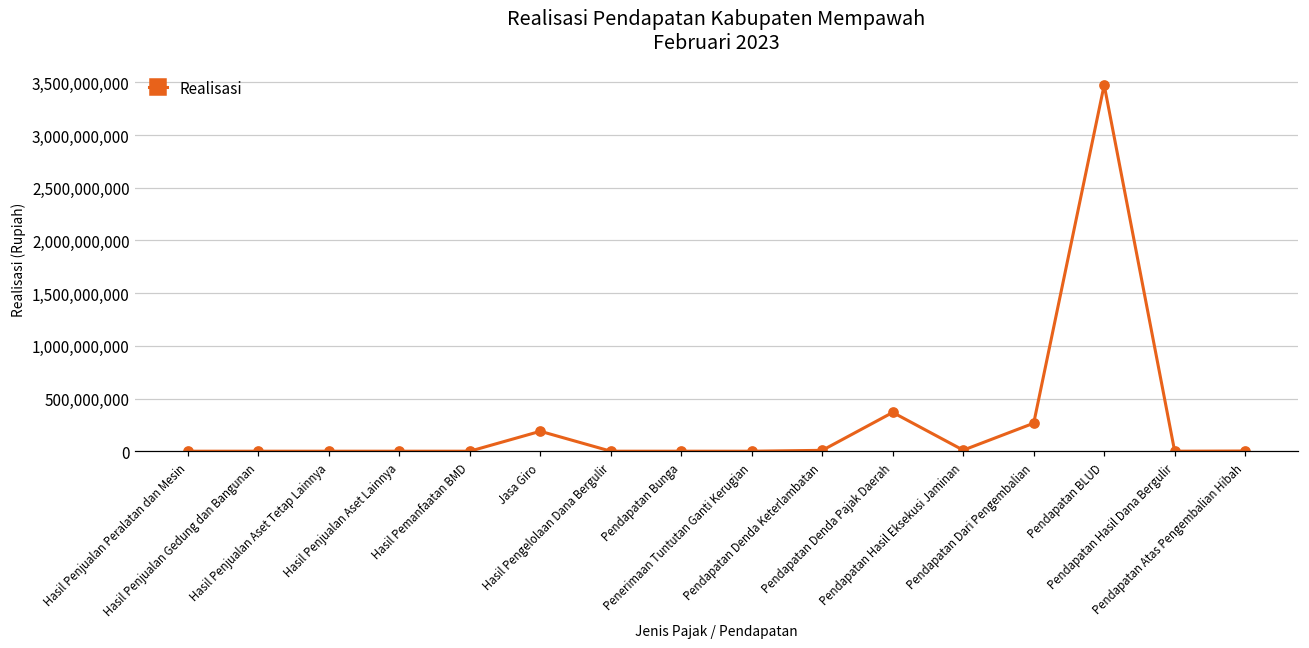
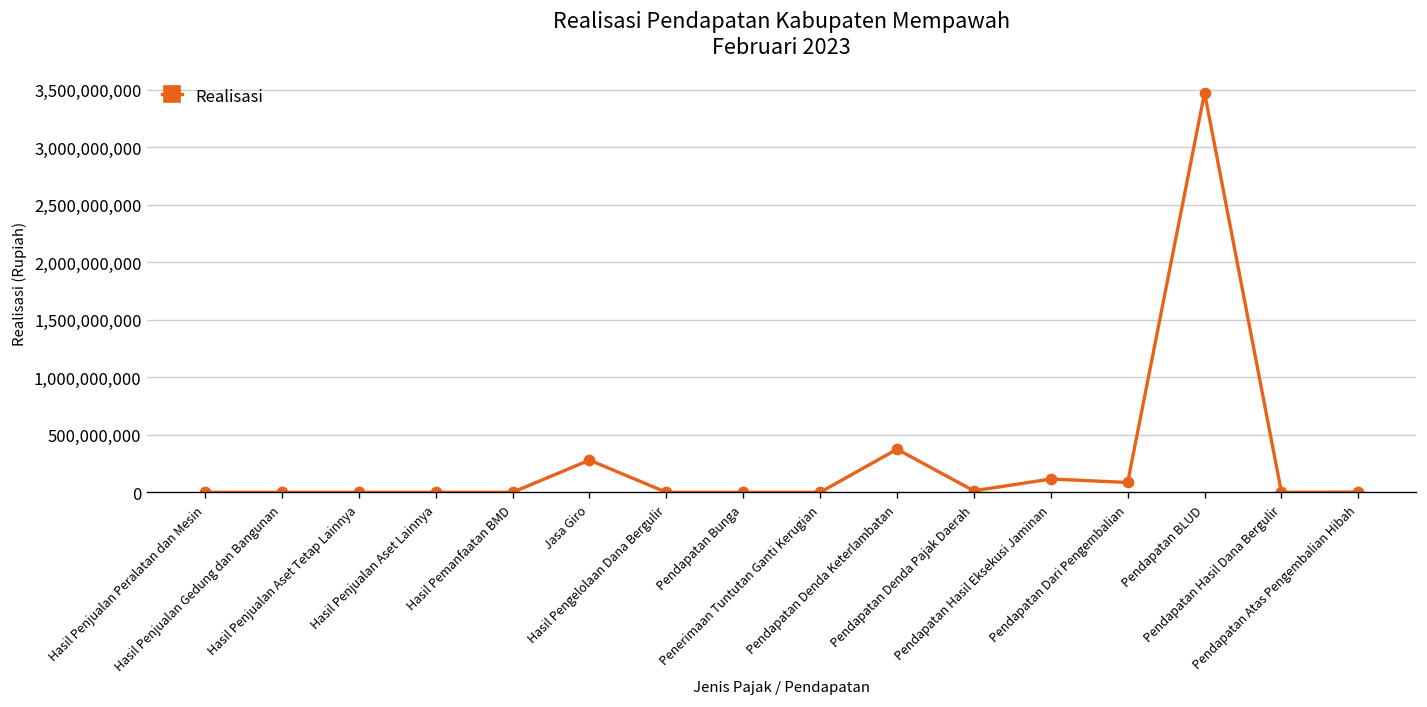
  {
    "Hasil Penjualan Peralatan dan Mesin": "0",
    "Hasil Penjualan Gedung dan Bangunan": "0",
    "Hasil Penjualan Aset Tetap Lainnya": "0",
    "Hasil Penjualan Aset Lainnya": "0",
    "Hasil Pemanfaatan BMD": "0",
-   "Jasa Giro": "200,000,000",
+   "Jasa Giro": "300,000,000",
    "Hasil Pengelolaan Dana Bergulir": "0",
    "Pendapatan Bunga": "0",
    "Penerimaan Tuntutan Ganti Kerugian": "0",
-   "Pendapatan Denda Keterlambatan": "0",
-   "Pendapatan Denda Pajak Daerah": "400,000,000",
-   "Pendapatan Hasil Eksekusi Jaminan": "0",
-   "Pendapatan Dari Pengembalian": "300,000,000",
+   "Pendapatan Denda Keterlambatan": "400,000,000",
+   "Pendapatan Denda Pajak Daerah": "0",
+   "Pendapatan Hasil Eksekusi Jaminan": "100,000,000",
+   "Pendapatan Dari Pengembalian": "100,000,000",
    "Pendapatan BLUD": "3,500,000,000",
    "Pendapatan Hasil Dana Bergulir": "0",
    "Pendapatan Atas Pengembalian Hibah": "0"
  }
